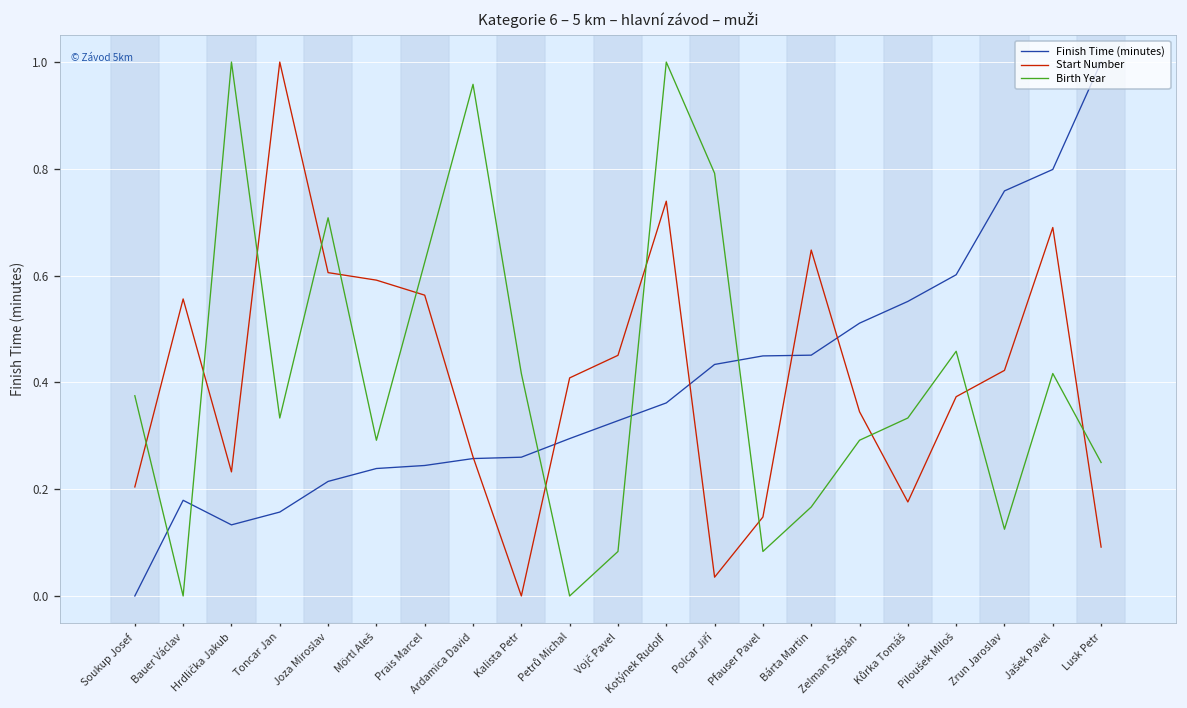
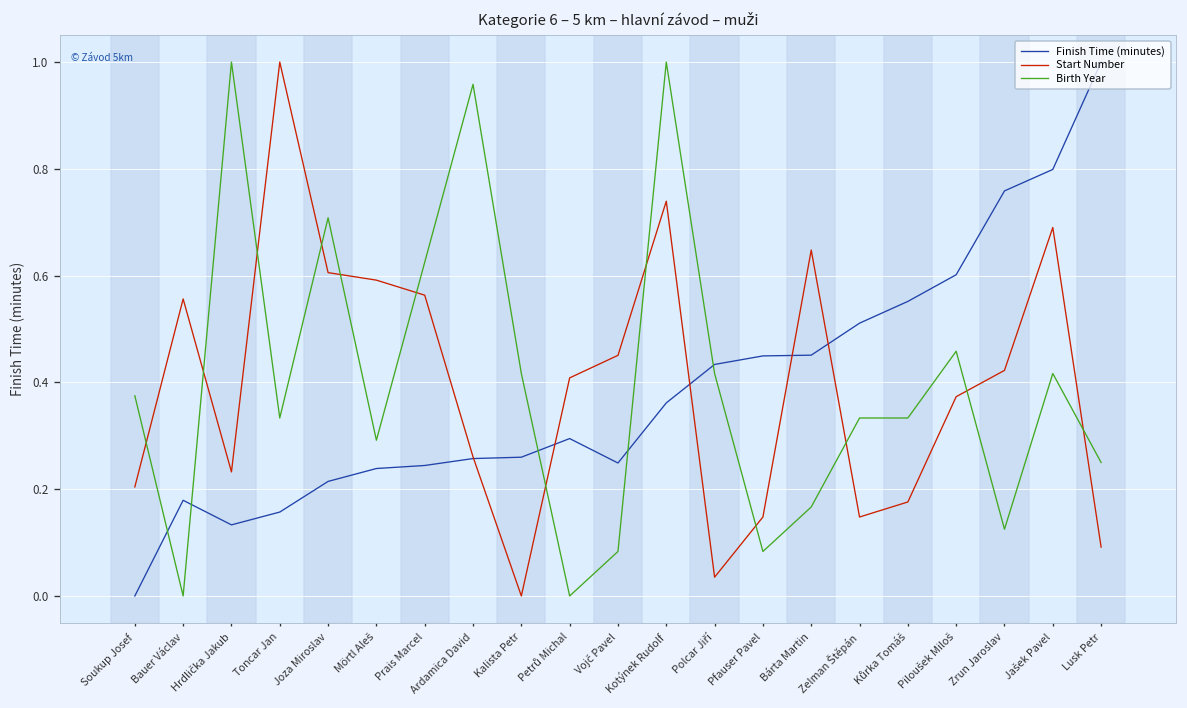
  {
    "Finish Time (minutes)": {
      "Soukup Josef": 0.00,
      "Bauer Václav": 0.18,
      "Hrdlička Jakub": 0.13,
      "Toncar Jan": 0.16,
      "Joza Miroslav": 0.21,
      "Mörtl Aleš": 0.24,
      "Prais Marcel": 0.24,
      "Kalista Petr": 0.26,
      "Petrů Michal": 0.29,
-     "Vojč Pavel": 0.33,
+     "Vojč Pavel": 0.25,
      "Kotýnek Rudolf": 0.36,
      "Polcar Jiří": 0.43,
      "Pfauser Pavel": 0.45,
      "Bárta Martin": 0.45,
      "Zelman Štěpán": 0.51,
      "Kůrka Tomáš": 0.55,
      "Piloušek Miloš": 0.60,
      "Zrun Jaroslav": 0.76,
      "Jašek Pavel": 0.80
    },
    "Start Number": {
      "Soukup Josef": 0.20,
      "Bauer Václav": 0.56,
      "Hrdlička Jakub": 0.23,
      "Toncar Jan": 1.00,
      "Joza Miroslav": 0.61,
      "Mörtl Aleš": 0.59,
      "Prais Marcel": 0.56,
      "Kalista Petr": 0.00,
      "Petrů Michal": 0.41,
      "Vojč Pavel": 0.45,
      "Kotýnek Rudolf": 0.74,
      "Polcar Jiří": 0.04,
      "Pfauser Pavel": 0.15,
      "Bárta Martin": 0.65,
-     "Zelman Štěpán": 0.35,
+     "Zelman Štěpán": 0.15,
      "Kůrka Tomáš": 0.18,
      "Piloušek Miloš": 0.37,
      "Zrun Jaroslav": 0.42,
      "Jašek Pavel": 0.69,
      "Lusk Petr": 0.09
    },
    "Birth Year": {
      "Soukup Josef": 0.38,
      "Bauer Václav": 0.00,
      "Hrdlička Jakub": 1.00,
      "Toncar Jan": 0.33,
      "Joza Miroslav": 0.71,
      "Mörtl Aleš": 0.29,
      "Prais Marcel": 0.63,
      "Ardamica David": 0.96,
      "Kalista Petr": 0.42,
      "Petrů Michal": 0.00,
      "Vojč Pavel": 0.08,
      "Kotýnek Rudolf": 1.00,
-     "Polcar Jiří": 0.79,
+     "Polcar Jiří": 0.42,
      "Pfauser Pavel": 0.08,
      "Bárta Martin": 0.17,
-     "Zelman Štěpán": 0.29,
+     "Zelman Štěpán": 0.33,
      "Kůrka Tomáš": 0.33,
      "Piloušek Miloš": 0.46,
      "Zrun Jaroslav": 0.13,
      "Jašek Pavel": 0.42,
      "Lusk Petr": 0.25
    }
  }
